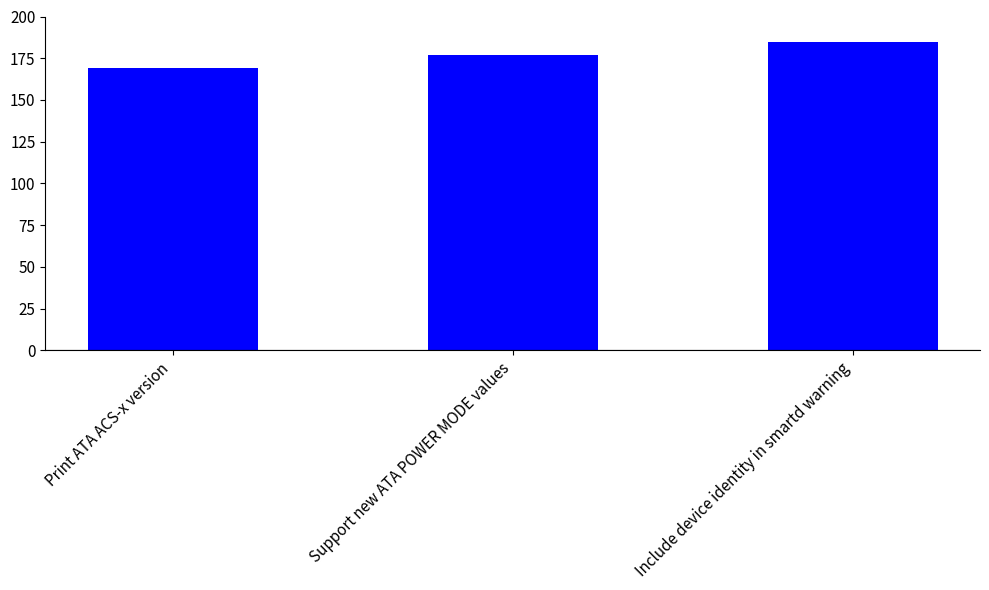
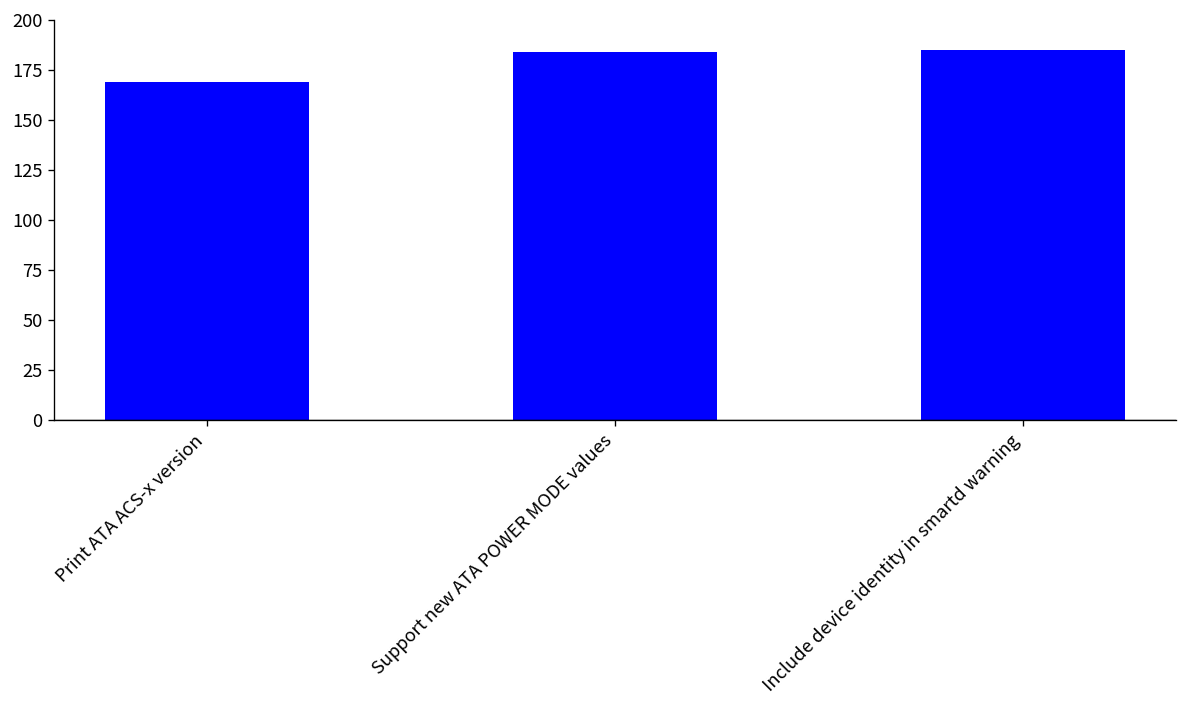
  {
    "Print ATA ACS-x version": 169,
-   "Support new ATA POWER MODE values": 177,
+   "Support new ATA POWER MODE values": 184,
    "Include device identity in smartd warning": 185
  }
